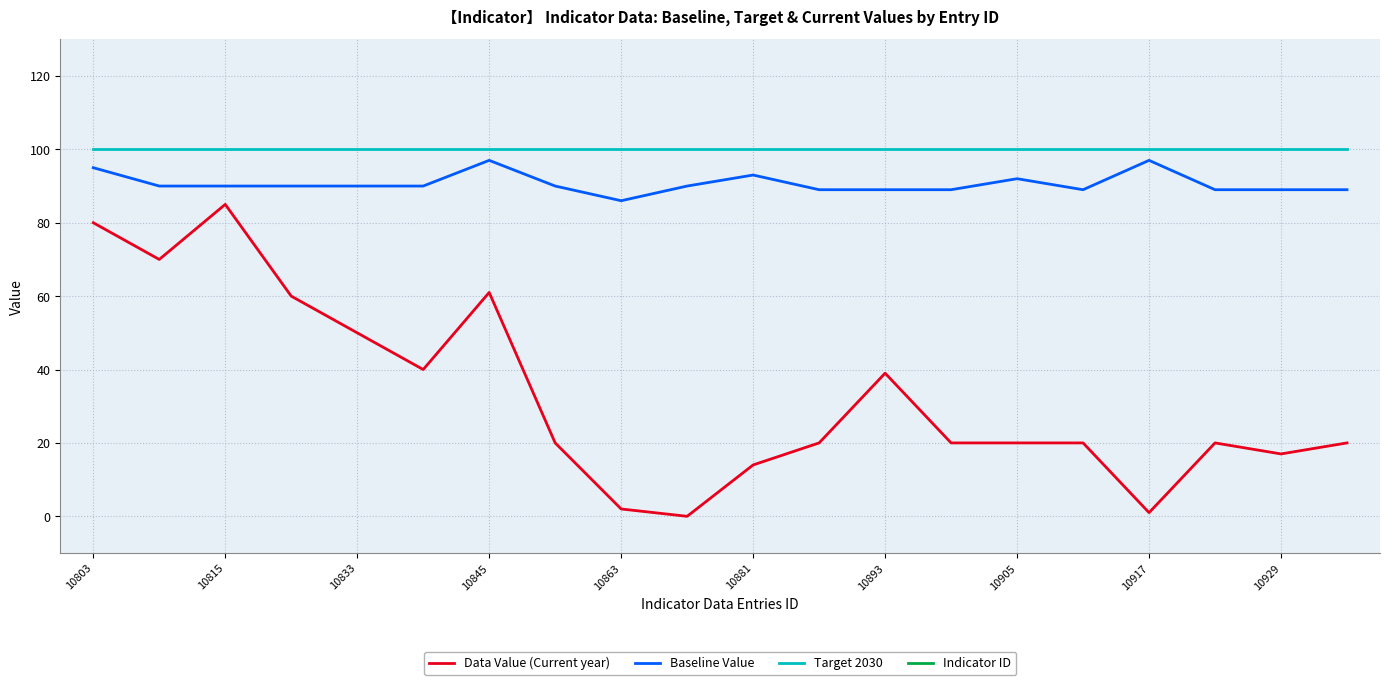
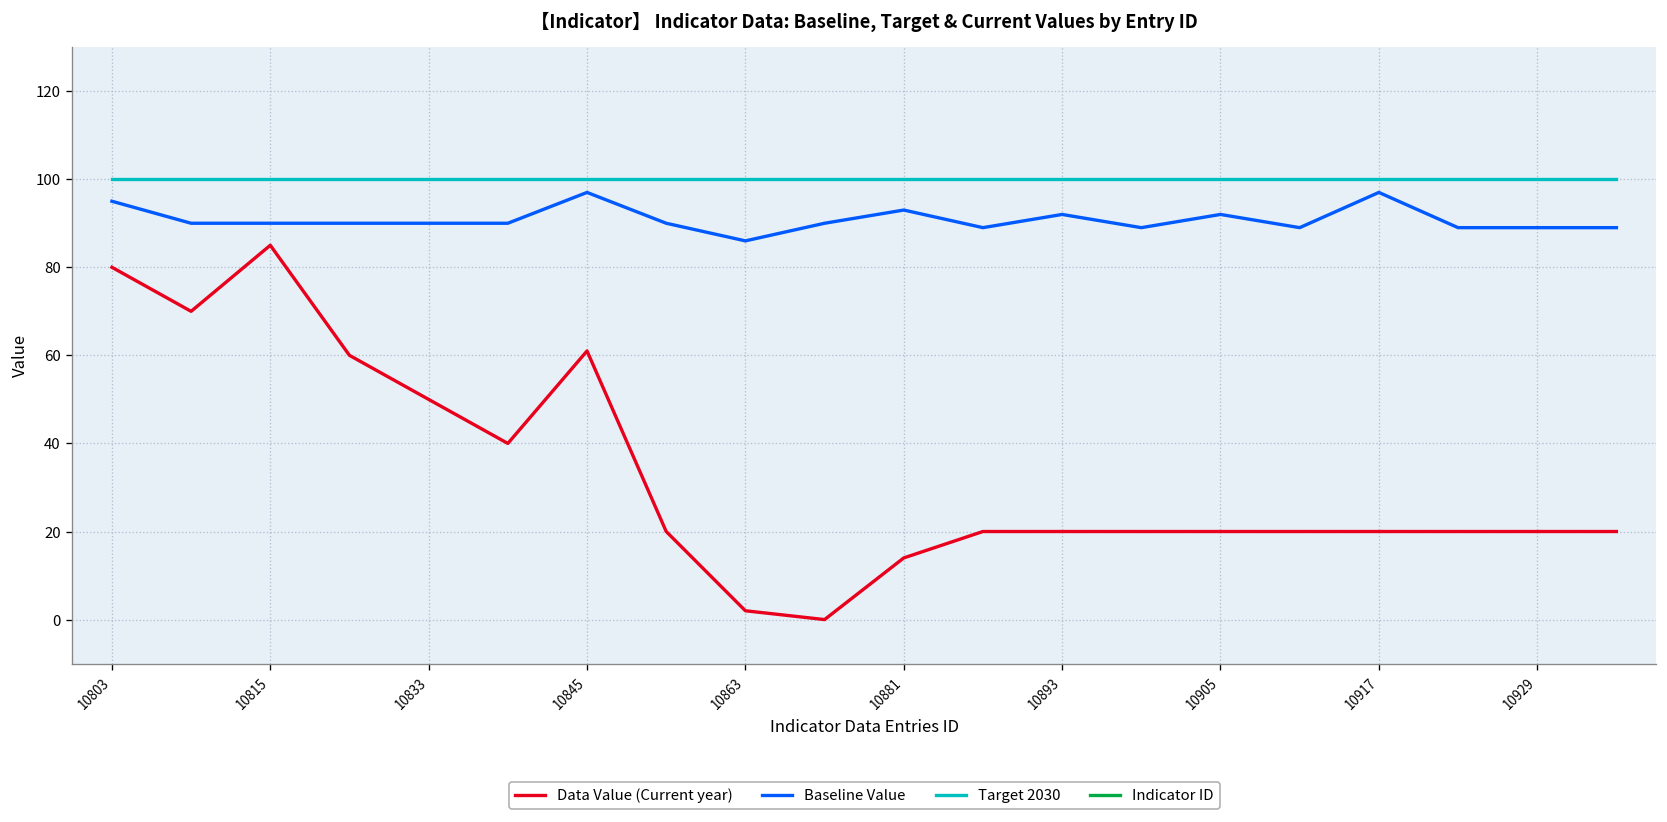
  {
    "Data Value (Current year)": {
      "10803": 80,
      "10815": 85,
      "10833": 50,
      "10845": 61,
      "10863": 2,
      "10881": 14,
-     "10893": 39,
+     "10893": 20,
      "10905": 20,
-     "10917": 1,
-     "10929": 17
+     "10917": 20,
+     "10929": 20
    },
    "Baseline Value": {
      "10803": 95,
      "10815": 90,
      "10833": 90,
      "10845": 97,
      "10863": 86,
      "10881": 93,
-     "10893": 89,
+     "10893": 92,
      "10905": 92,
      "10917": 97,
      "10929": 89
    },
    "Target 2030": {
      "10803": 100,
      "10815": 100,
      "10833": 100,
      "10845": 100,
      "10863": 100,
      "10881": 100,
      "10893": 100,
      "10905": 100,
      "10917": 100,
      "10929": 100
    }
  }
